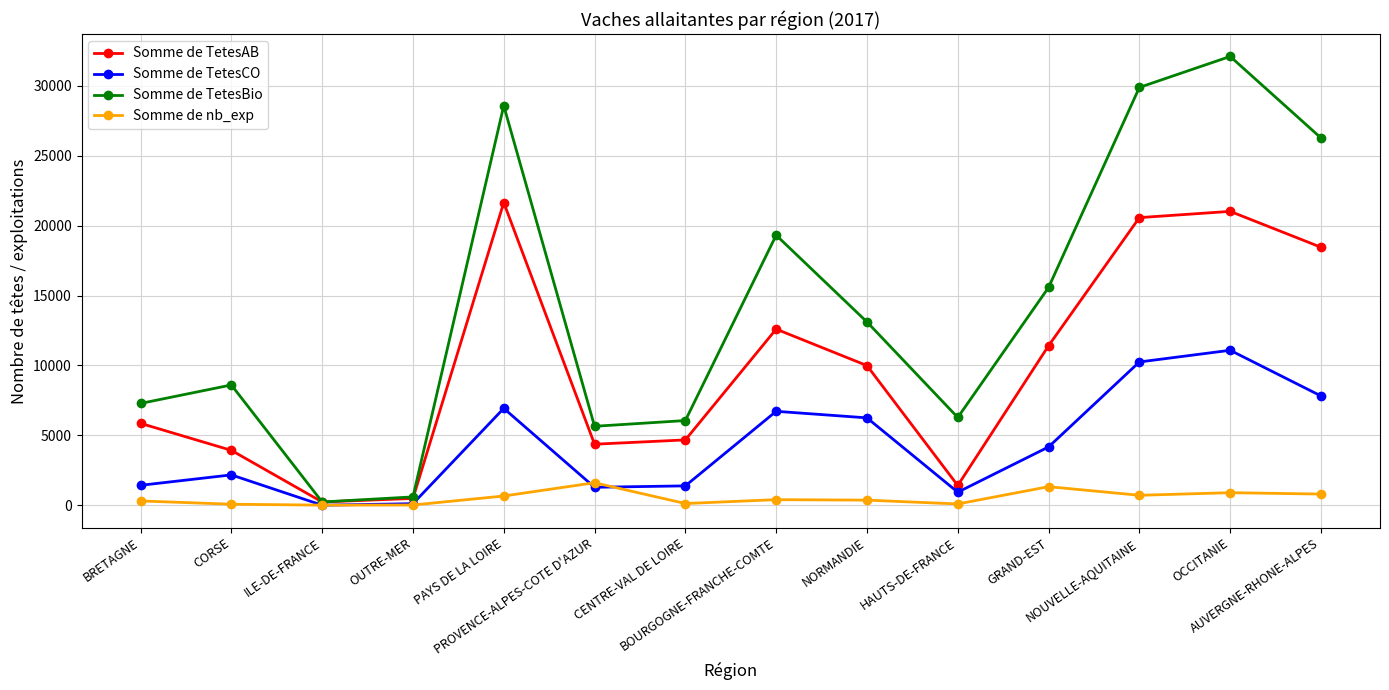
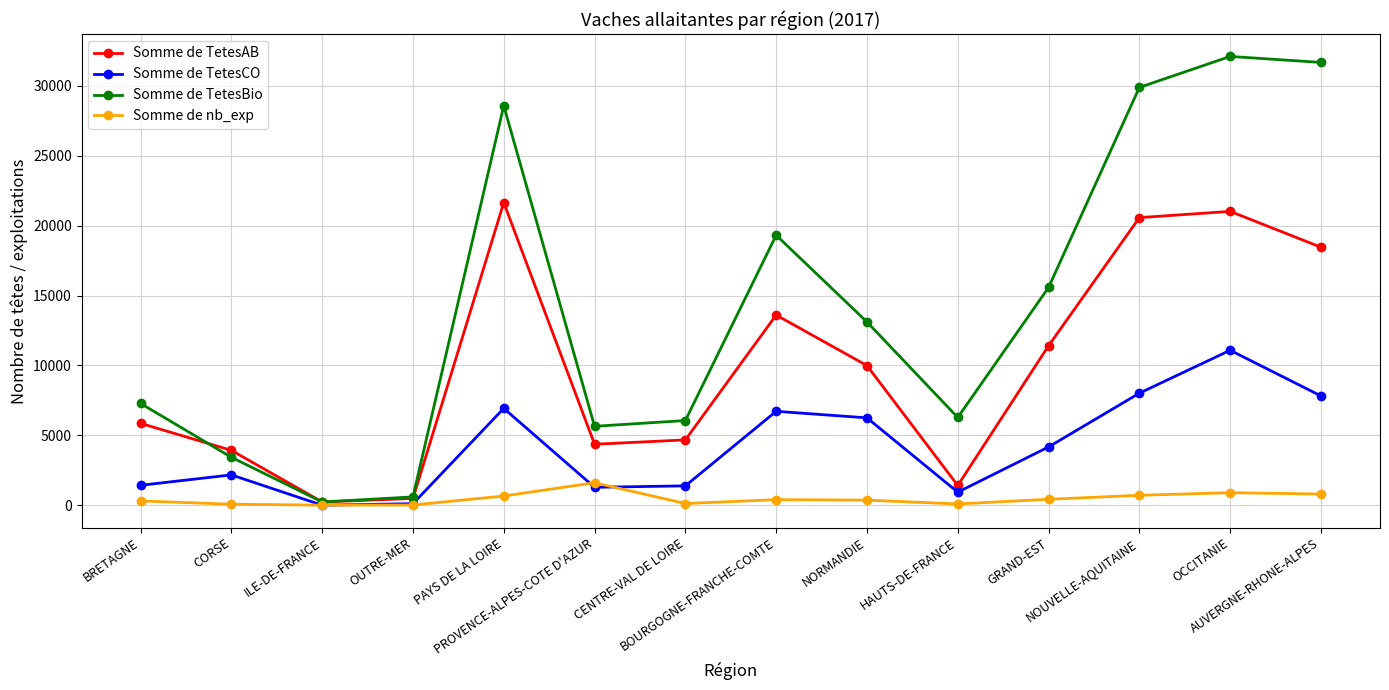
  {
    "Somme de TetesAB": {
      "BRETAGNE": 5900,
      "CORSE": 3900,
      "PAYS DE LA LOIRE": 21700,
      "PROVENCE-ALPES-COTE D'AZUR": 4400,
      "CENTRE-VAL DE LOIRE": 4700,
-     "BOURGOGNE-FRANCHE-COMTE": 12600,
+     "BOURGOGNE-FRANCHE-COMTE": 13600,
      "NORMANDIE": 10000,
      "HAUTS-DE-FRANCE": 1400,
      "GRAND-EST": 11400,
      "NOUVELLE-AQUITAINE": 20600,
      "OCCITANIE": 21000,
      "AUVERGNE-RHONE-ALPES": 18500
    },
    "Somme de TetesCO": {
      "BRETAGNE": 1400,
      "CORSE": 2200,
      "PAYS DE LA LOIRE": 6900,
      "PROVENCE-ALPES-COTE D'AZUR": 1300,
      "CENTRE-VAL DE LOIRE": 1400,
      "BOURGOGNE-FRANCHE-COMTE": 6700,
      "NORMANDIE": 6300,
      "HAUTS-DE-FRANCE": 900,
      "GRAND-EST": 4200,
-     "NOUVELLE-AQUITAINE": 10300,
+     "NOUVELLE-AQUITAINE": 8000,
      "OCCITANIE": 11100,
      "AUVERGNE-RHONE-ALPES": 7800
    },
    "Somme de TetesBio": {
      "BRETAGNE": 7300,
-     "CORSE": 8600,
+     "CORSE": 3400,
      "PAYS DE LA LOIRE": 28600,
      "PROVENCE-ALPES-COTE D'AZUR": 5600,
      "CENTRE-VAL DE LOIRE": 6100,
      "BOURGOGNE-FRANCHE-COMTE": 19300,
      "NORMANDIE": 13100,
      "HAUTS-DE-FRANCE": 6300,
      "GRAND-EST": 15600,
      "NOUVELLE-AQUITAINE": 29900,
      "OCCITANIE": 32100,
-     "AUVERGNE-RHONE-ALPES": 26300
+     "AUVERGNE-RHONE-ALPES": 31700
    },
    "Somme de nb_exp": {
      "BRETAGNE": 300,
      "CORSE": 100,
      "PAYS DE LA LOIRE": 700,
      "PROVENCE-ALPES-COTE D'AZUR": 1600,
      "CENTRE-VAL DE LOIRE": 100,
      "BOURGOGNE-FRANCHE-COMTE": 400,
      "NORMANDIE": 400,
      "HAUTS-DE-FRANCE": 100,
-     "GRAND-EST": 1300,
+     "GRAND-EST": 400,
      "NOUVELLE-AQUITAINE": 700,
      "OCCITANIE": 900,
      "AUVERGNE-RHONE-ALPES": 800
    }
  }
